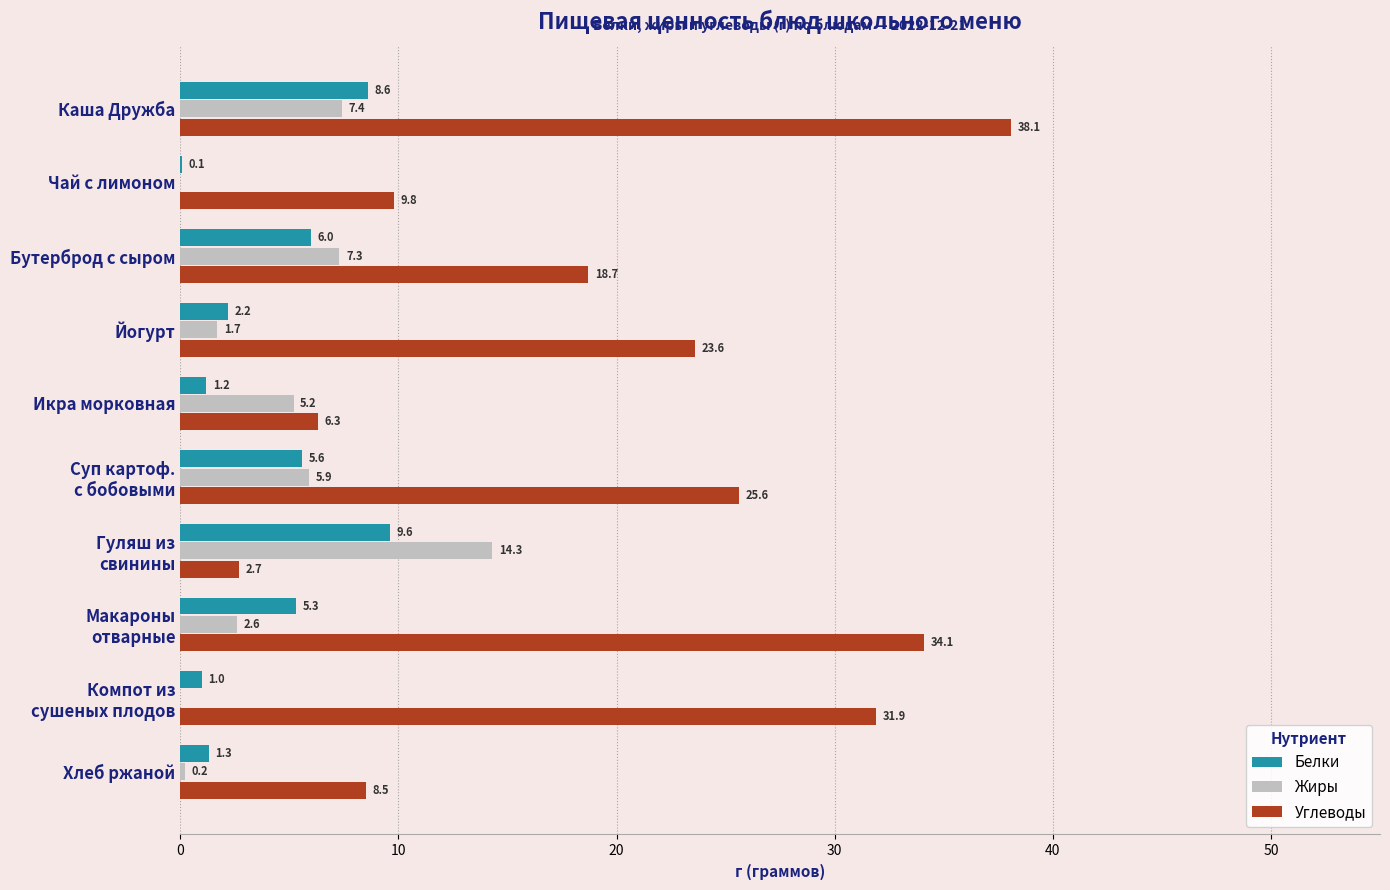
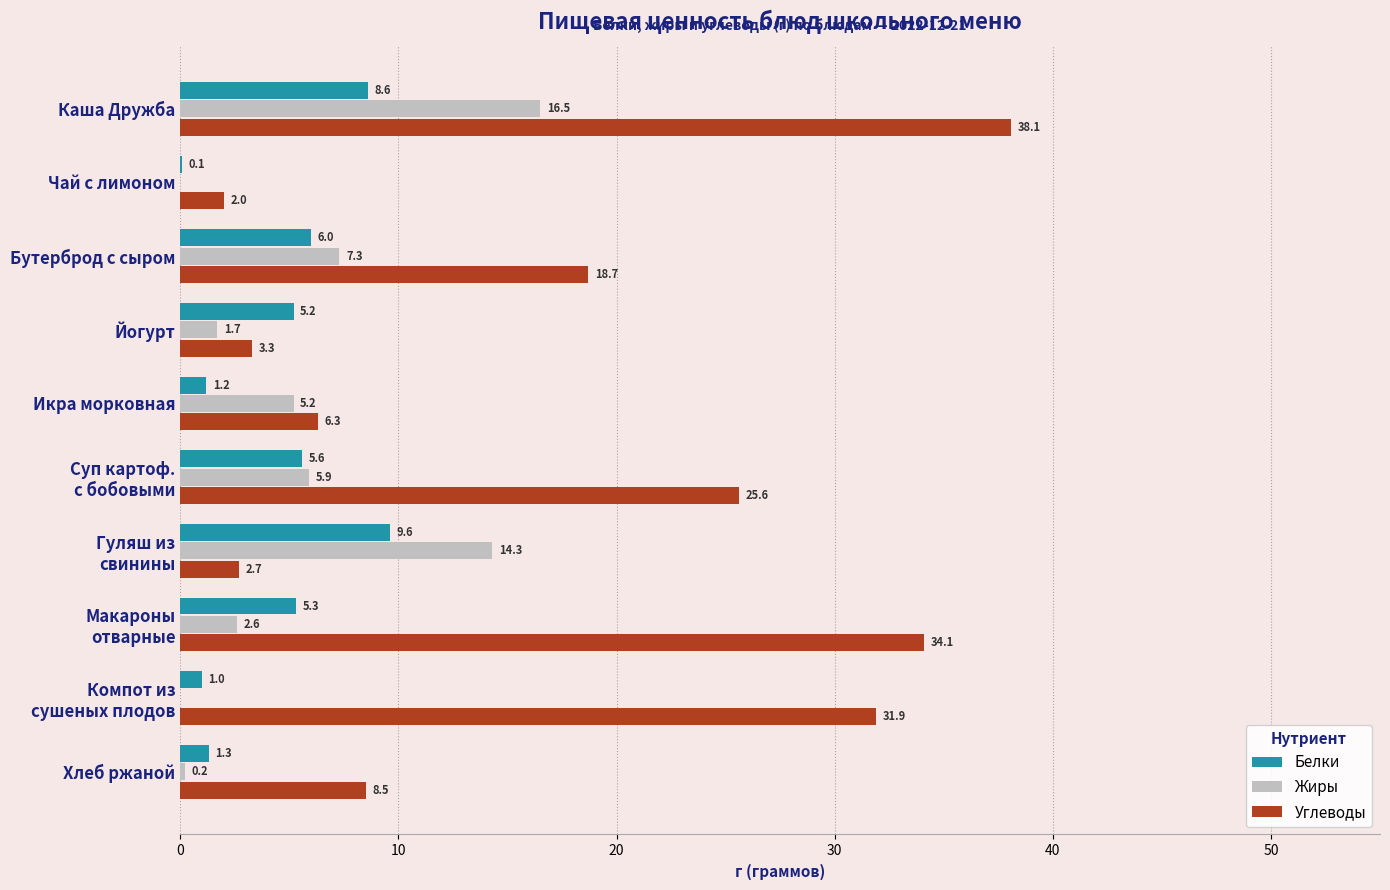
  {
    "Белки": {
      "Каша Дружба": 8.6,
      "Чай с лимоном": 0.1,
      "Бутерброд с сыром": 6.0,
-     "Йогурт": 2.2,
+     "Йогурт": 5.2,
      "Икра морковная": 1.2,
      "Суп картоф. с бобовыми": 5.6,
      "Гуляш из свинины": 9.6,
      "Макароны отварные": 5.3,
      "Компот из сушеных плодов": 1.0,
      "Хлеб ржаной": 1.3
    },
    "Жиры": {
-     "Каша Дружба": 7.4,
+     "Каша Дружба": 16.5,
      "Бутерброд с сыром": 7.3,
      "Йогурт": 1.7,
      "Икра морковная": 5.2,
      "Суп картоф. с бобовыми": 5.9,
      "Гуляш из свинины": 14.3,
      "Макароны отварные": 2.6,
      "Хлеб ржаной": 0.2
    },
    "Углеводы": {
      "Каша Дружба": 38.1,
-     "Чай с лимоном": 9.8,
+     "Чай с лимоном": 2.0,
      "Бутерброд с сыром": 18.7,
-     "Йогурт": 23.6,
+     "Йогурт": 3.3,
      "Икра морковная": 6.3,
      "Суп картоф. с бобовыми": 25.6,
      "Гуляш из свинины": 2.7,
      "Макароны отварные": 34.1,
      "Компот из сушеных плодов": 31.9,
      "Хлеб ржаной": 8.5
    }
  }
